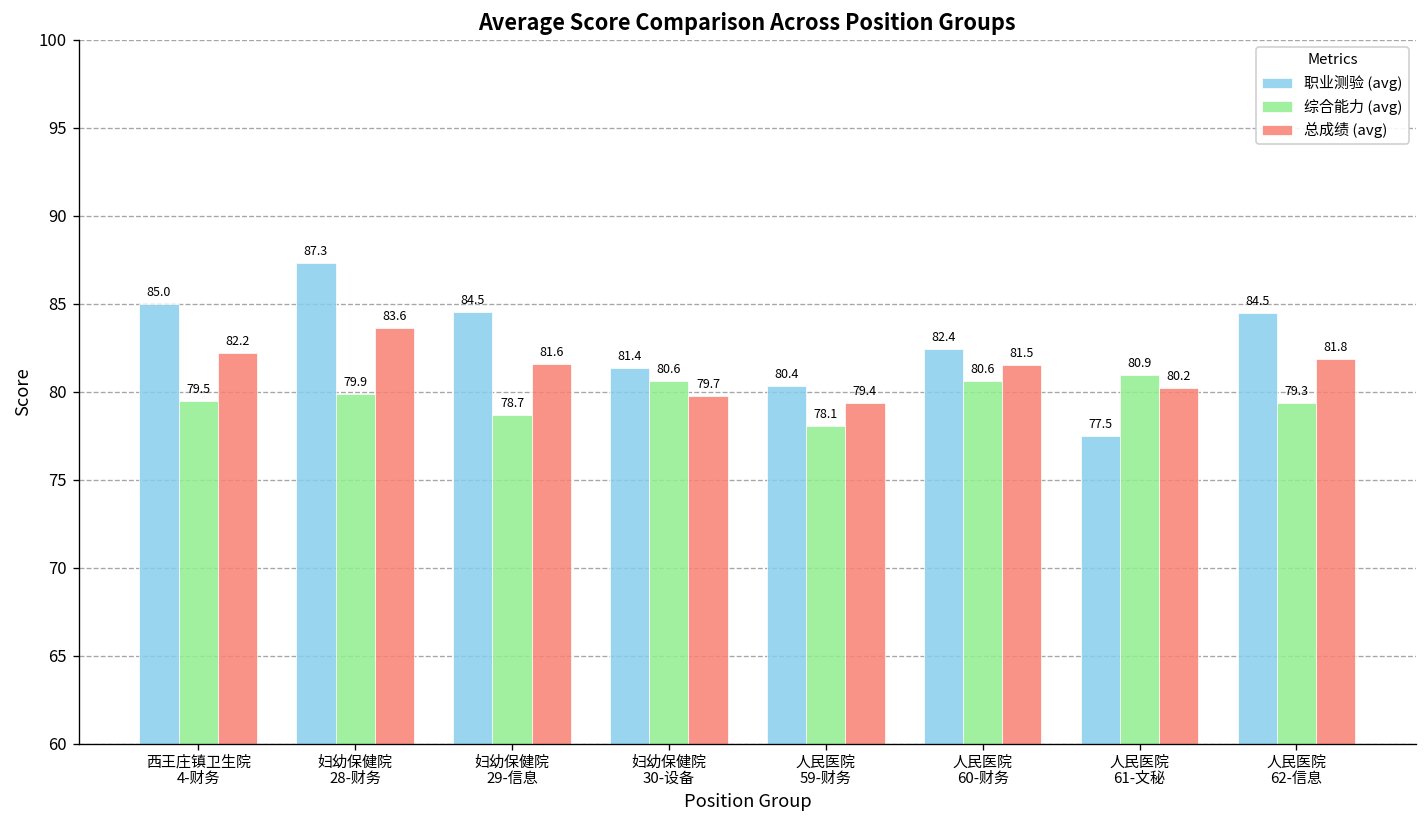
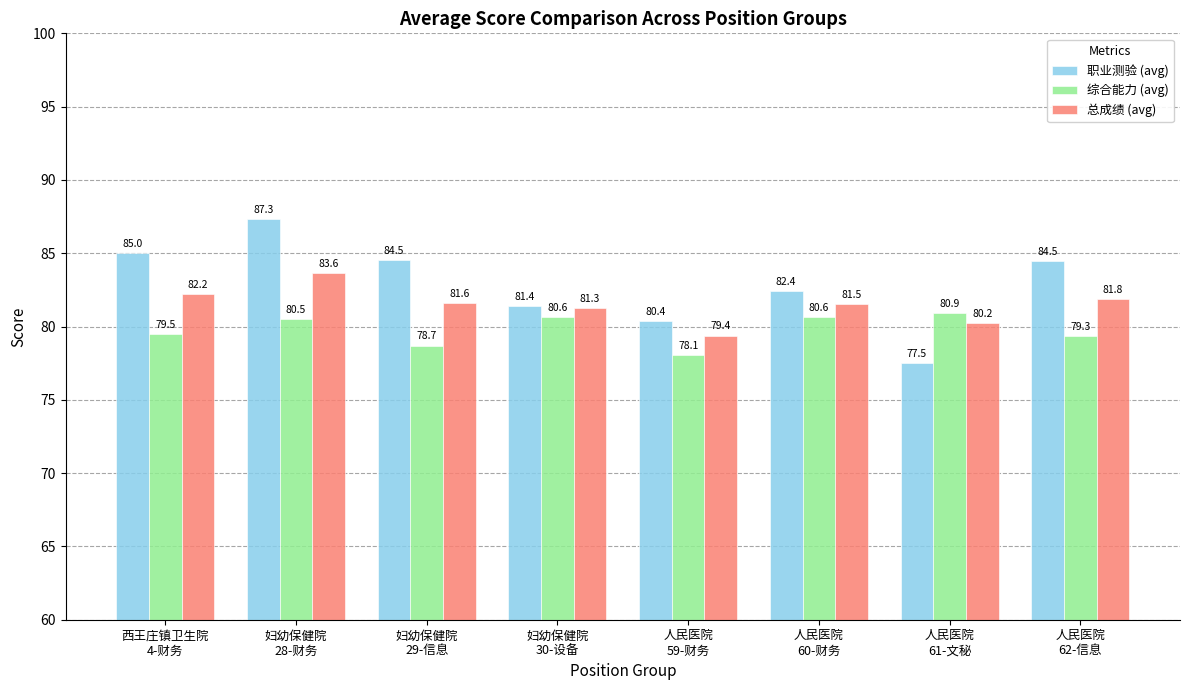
  {
    "职业测验 (avg)": {
      "西王庄镇卫生院 4-财务": 85.0,
      "妇幼保健院 28-财务": 87.3,
      "妇幼保健院 29-信息": 84.5,
      "妇幼保健院 30-设备": 81.4,
      "人民医院 59-财务": 80.4,
      "人民医院 60-财务": 82.4,
      "人民医院 61-文秘": 77.5,
      "人民医院 62-信息": 84.5
    },
    "综合能力 (avg)": {
      "西王庄镇卫生院 4-财务": 79.5,
-     "妇幼保健院 28-财务": 79.9,
+     "妇幼保健院 28-财务": 80.5,
      "妇幼保健院 29-信息": 78.7,
      "妇幼保健院 30-设备": 80.6,
      "人民医院 59-财务": 78.1,
      "人民医院 60-财务": 80.6,
      "人民医院 61-文秘": 80.9,
      "人民医院 62-信息": 79.3
    },
    "总成绩 (avg)": {
      "西王庄镇卫生院 4-财务": 82.2,
      "妇幼保健院 28-财务": 83.6,
      "妇幼保健院 29-信息": 81.6,
-     "妇幼保健院 30-设备": 79.7,
+     "妇幼保健院 30-设备": 81.3,
      "人民医院 59-财务": 79.4,
      "人民医院 60-财务": 81.5,
      "人民医院 61-文秘": 80.2,
      "人民医院 62-信息": 81.8
    }
  }
